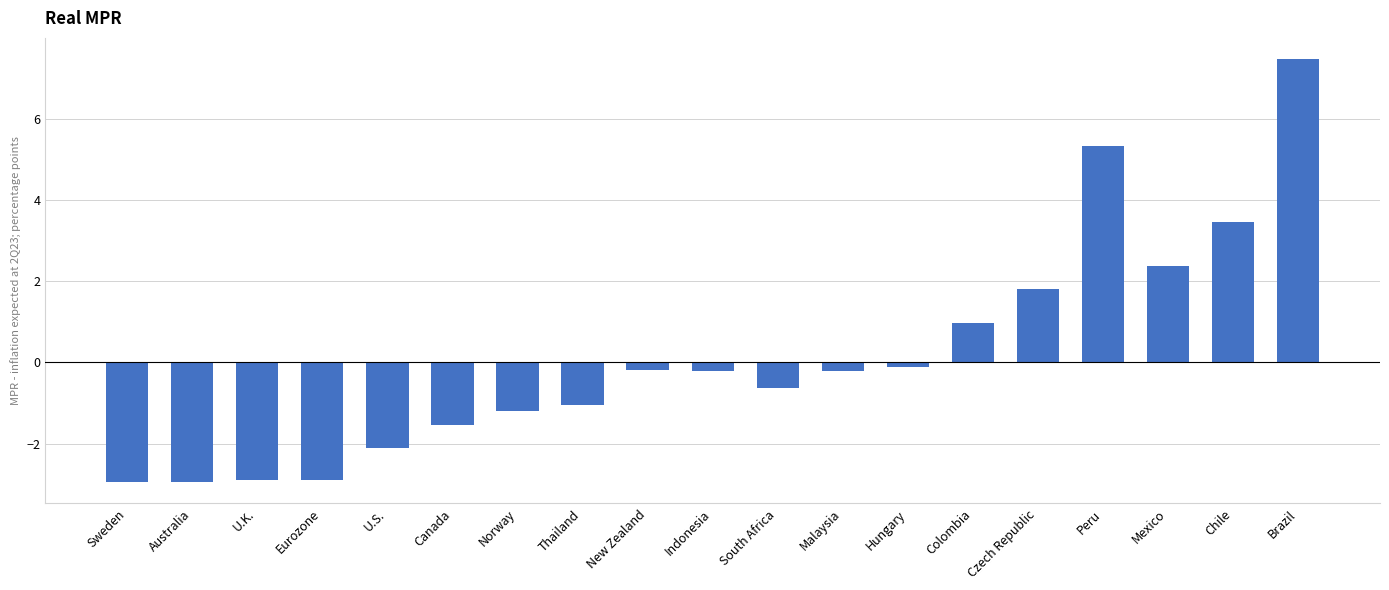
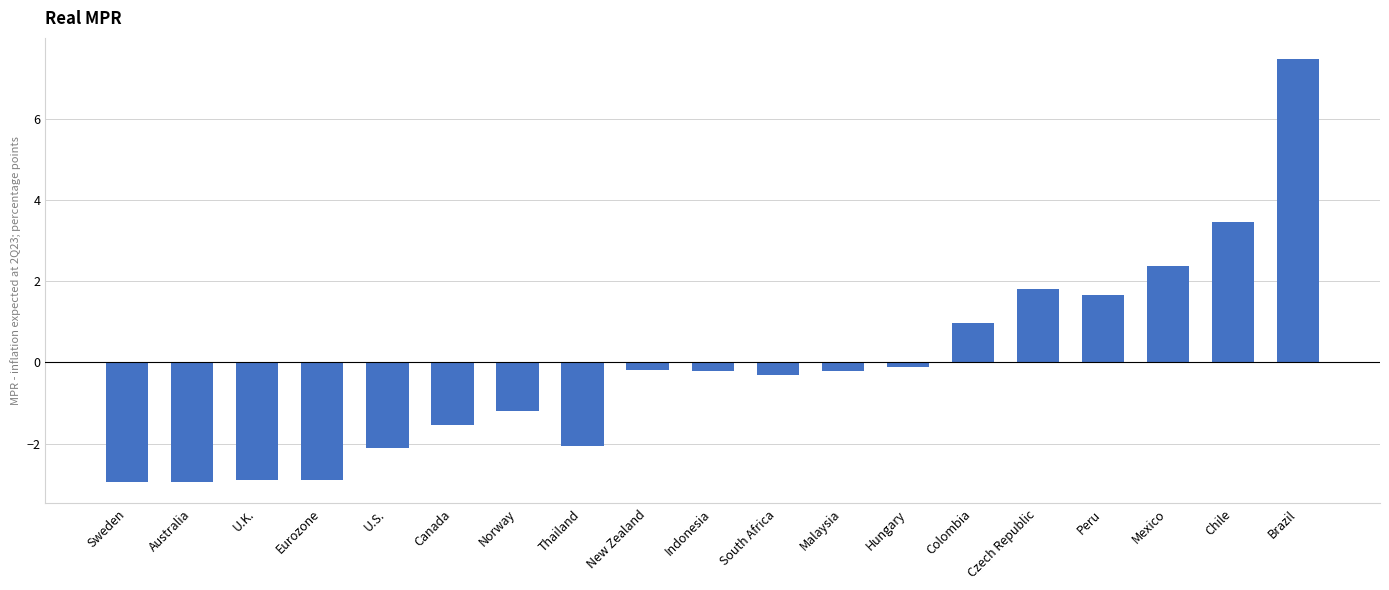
  {
    "Sweden": -3.0,
    "Australia": -2.9,
    "U.K.": -2.9,
    "Eurozone": -2.9,
    "U.S.": -2.1,
    "Canada": -1.5,
    "Norway": -1.2,
-   "Thailand": -1.1,
+   "Thailand": -2.1,
    "New Zealand": -0.2,
    "Indonesia": -0.2,
-   "South Africa": -0.6,
+   "South Africa": -0.3,
    "Malaysia": -0.2,
    "Hungary": -0.1,
    "Colombia": 1.0,
    "Czech Republic": 1.8,
-   "Peru": 5.3,
+   "Peru": 1.7,
    "Mexico": 2.4,
    "Chile": 3.5,
    "Brazil": 7.5
  }
